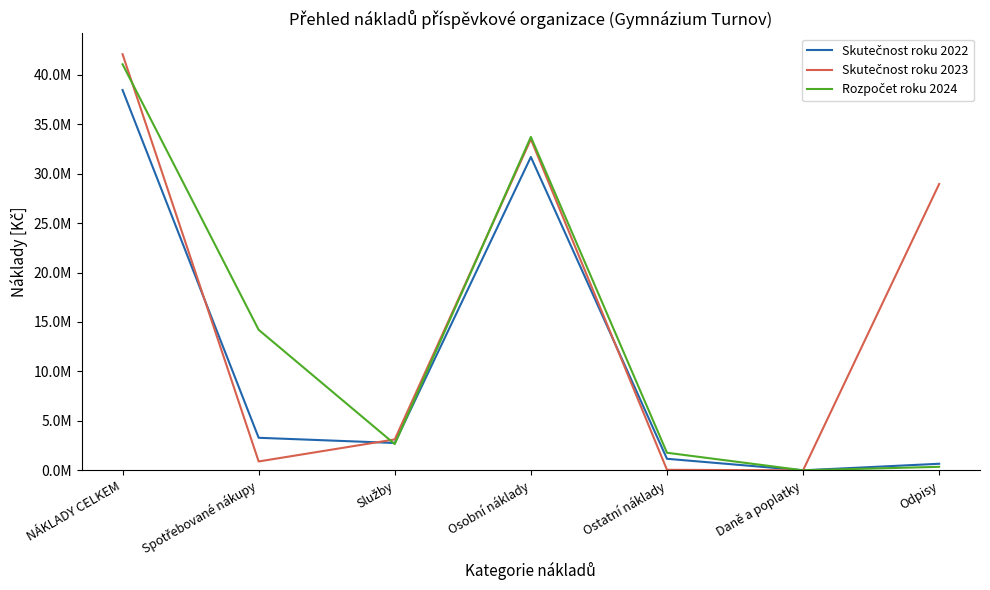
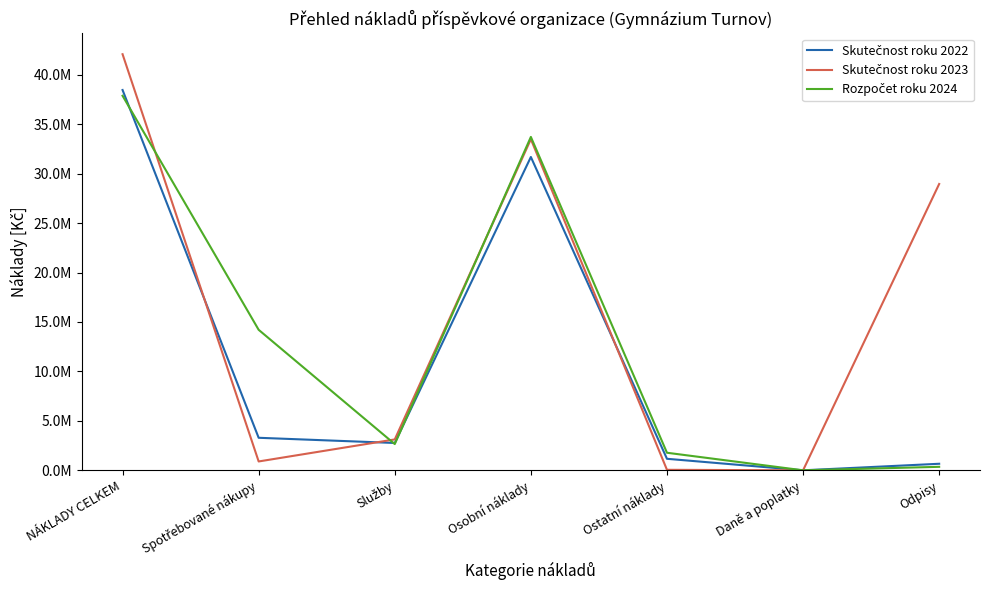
  {
    "Skutečnost roku 2022": {
      "NÁKLADY CELKEM": 38000000,
      "Spotřebované nákupy": 3000000,
      "Osobní náklady": 32000000,
      "Ostatní náklady": 1000000,
      "Odpisy": 1000000
    },
    "Skutečnost roku 2023": {
      "NÁKLADY CELKEM": 42000000,
      "Spotřebované nákupy": 1000000,
      "Služby": 3000000,
      "Ostatní náklady": 0,
      "Odpisy": 29000000
    },
    "Rozpočet roku 2024": {
-     "NÁKLADY CELKEM": 41000000,
+     "NÁKLADY CELKEM": 38000000,
      "Spotřebované nákupy": 14000000,
      "Ostatní náklady": 2000000,
      "Odpisy": 0
    }
  }
